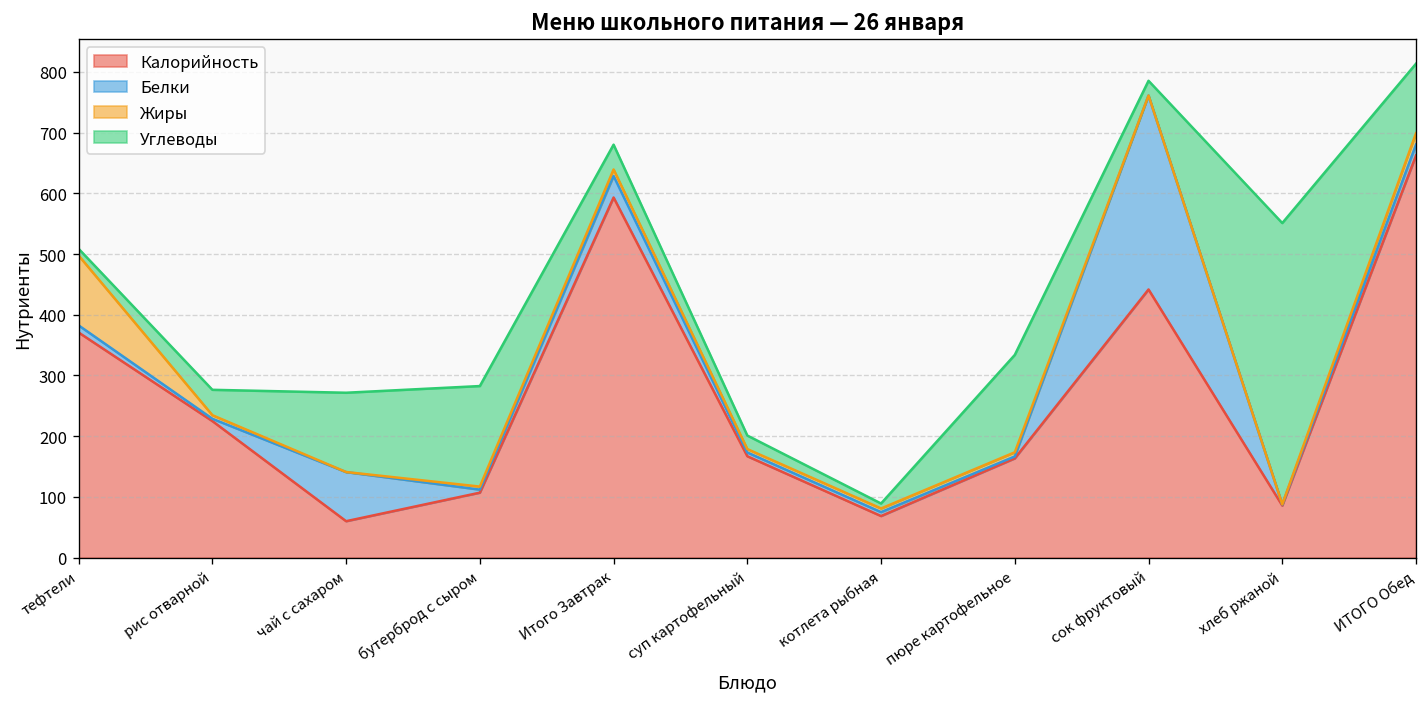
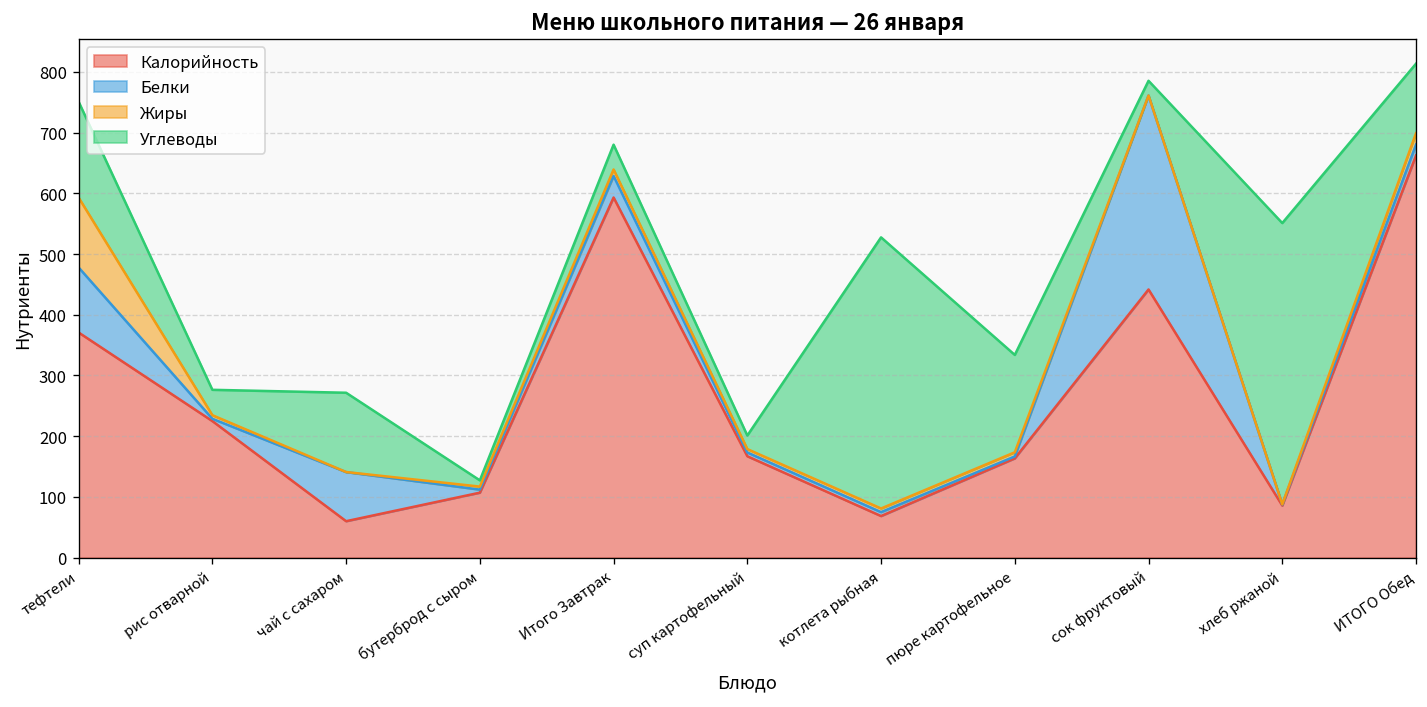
  {
    "Калорийность": {
      "тефтели": 370,
      "чай с сахаром": 60,
      "Итого Завтрак": 590,
      "суп картофельный": 170,
      "котлета рыбная": 70,
      "сок фруктовый": 440,
      "ИТОГО Обед": 660
    },
    "Белки": {
-     "тефтели": 10,
+     "тефтели": 110,
      "Итого Завтрак": 40,
      "суп картофельный": 10,
      "котлета рыбная": 10,
      "ИТОГО Обед": 20
    },
    "Жиры": {
      "тефтели": 120,
      "рис отварной": 10,
      "бутерброд с сыром": 10,
      "Итого Завтрак": 10,
      "суп картофельный": 10,
      "котлета рыбная": 10,
      "пюре картофельное": 10,
      "ИТОГО Обед": 20
    },
    "Углеводы": {
-     "тефтели": 10,
+     "тефтели": 160,
      "рис отварной": 40,
      "чай с сахаром": 130,
-     "бутерброд с сыром": 170,
+     "бутерброд с сыром": 10,
      "Итого Завтрак": 40,
      "суп картофельный": 20,
-     "котлета рыбная": 10,
+     "котлета рыбная": 450,
      "пюре картофельное": 160,
      "сок фруктовый": 20,
      "хлеб ржаной": 460,
      "ИТОГО Обед": 110
    }
  }
